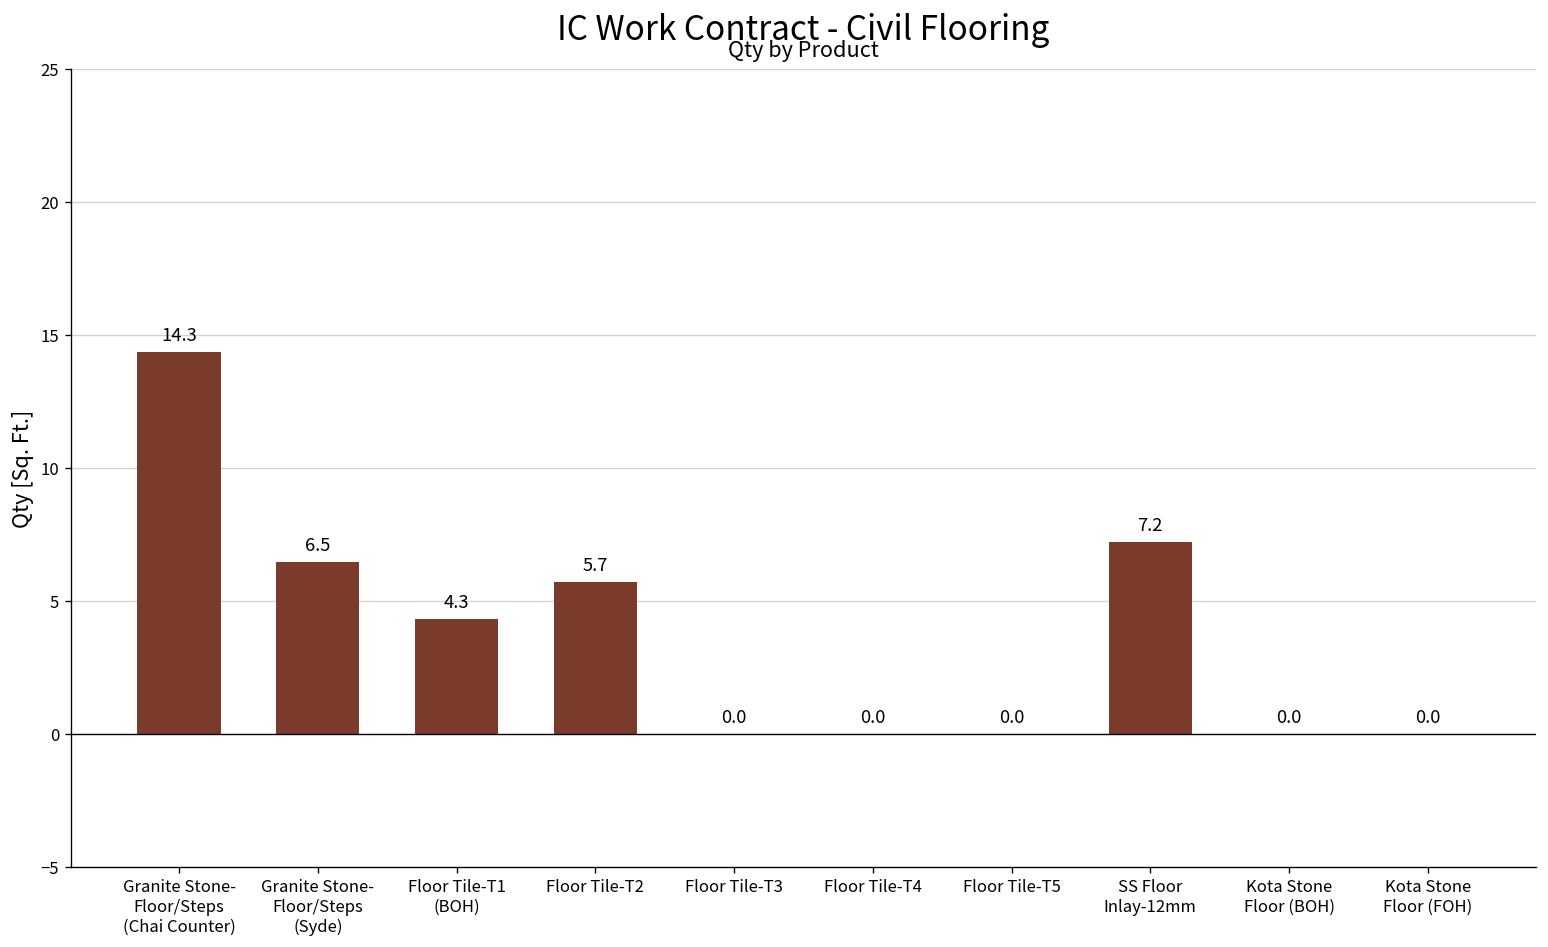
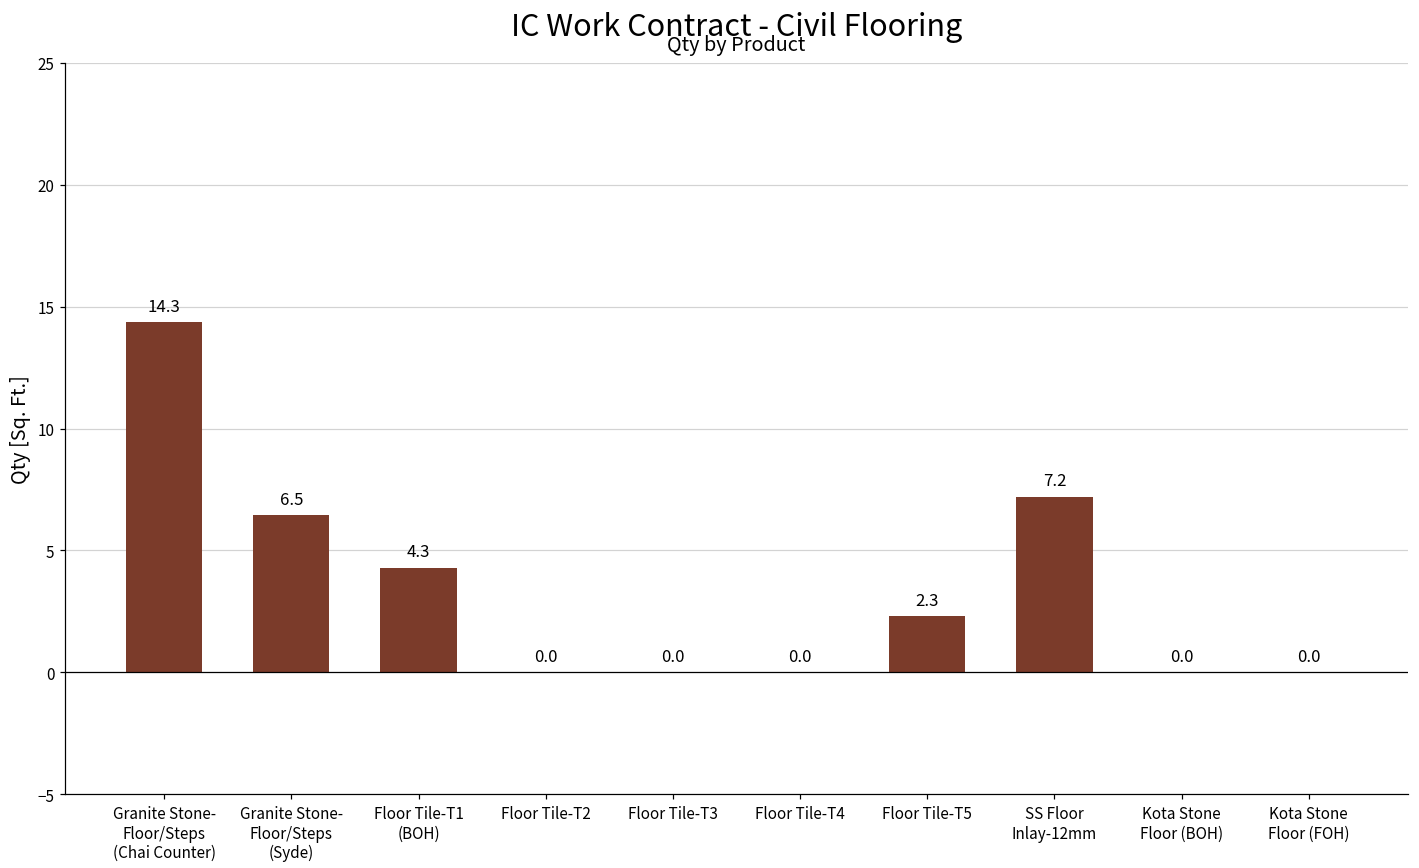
  {
    "Granite Stone- Floor/Steps (Chai Counter)": 14.3,
    "Granite Stone- Floor/Steps (Syde)": 6.5,
    "Floor Tile-T1 (BOH)": 4.3,
-   "Floor Tile-T2": 5.7,
+   "Floor Tile-T2": 0.0,
    "Floor Tile-T3": 0.0,
    "Floor Tile-T4": 0.0,
-   "Floor Tile-T5": 0.0,
+   "Floor Tile-T5": 2.3,
    "SS Floor Inlay-12mm": 7.2,
    "Kota Stone Floor (BOH)": 0.0,
    "Kota Stone Floor (FOH)": 0.0
  }
